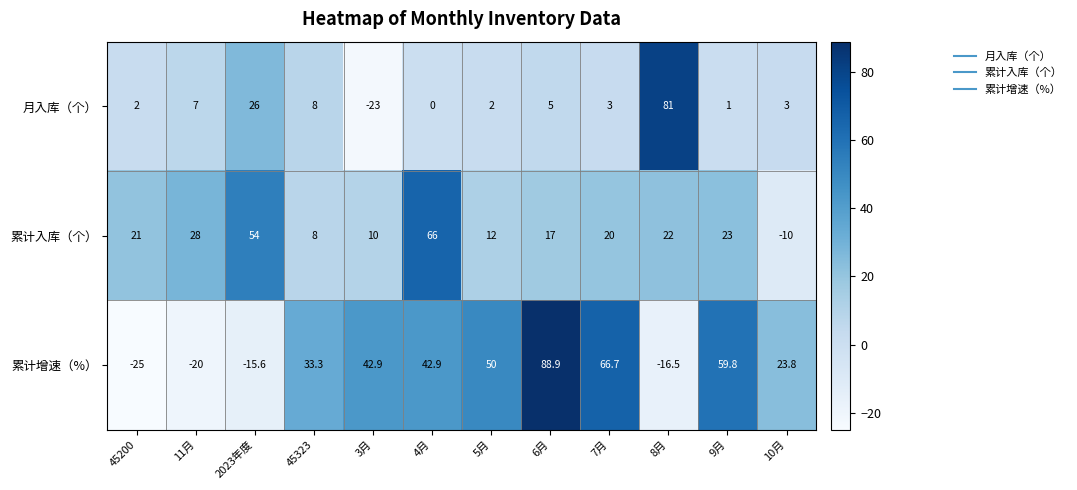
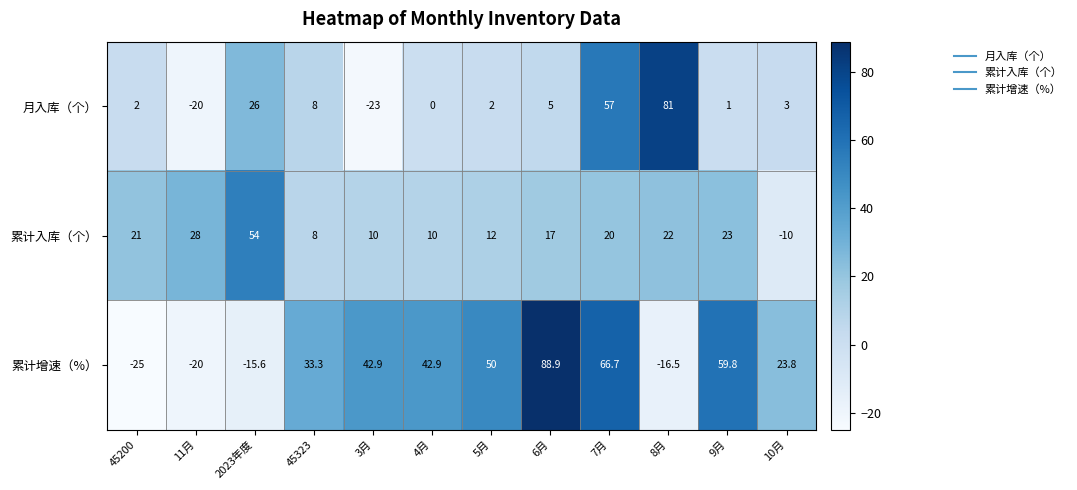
  {
    "月入库（个）": {
      "45200": 2,
-     "11月": 7,
+     "11月": -20,
      "2023年度": 26,
      "45323": 8,
      "3月": -23,
      "4月": 0,
      "5月": 2,
      "6月": 5,
-     "7月": 3,
+     "7月": 57,
      "8月": 81,
      "9月": 1,
      "10月": 3
    },
    "累计入库（个）": {
      "45200": 21,
      "11月": 28,
      "2023年度": 54,
      "45323": 8,
      "3月": 10,
-     "4月": 66,
+     "4月": 10,
      "5月": 12,
      "6月": 17,
      "7月": 20,
      "8月": 22,
      "9月": 23,
      "10月": -10
    },
    "累计增速（%）": {
      "45200": -25,
      "11月": -20,
      "2023年度": -15.6,
      "45323": 33.3,
      "3月": 42.9,
      "4月": 42.9,
      "5月": 50,
      "6月": 88.9,
      "7月": 66.7,
      "8月": -16.5,
      "9月": 59.8,
      "10月": 23.8
    }
  }
